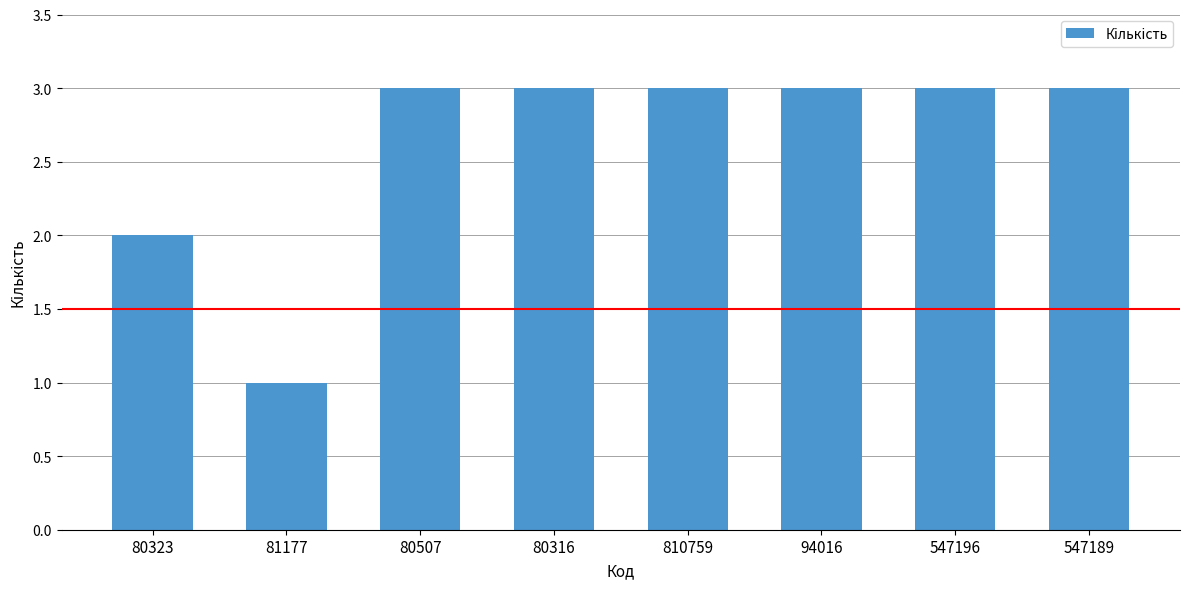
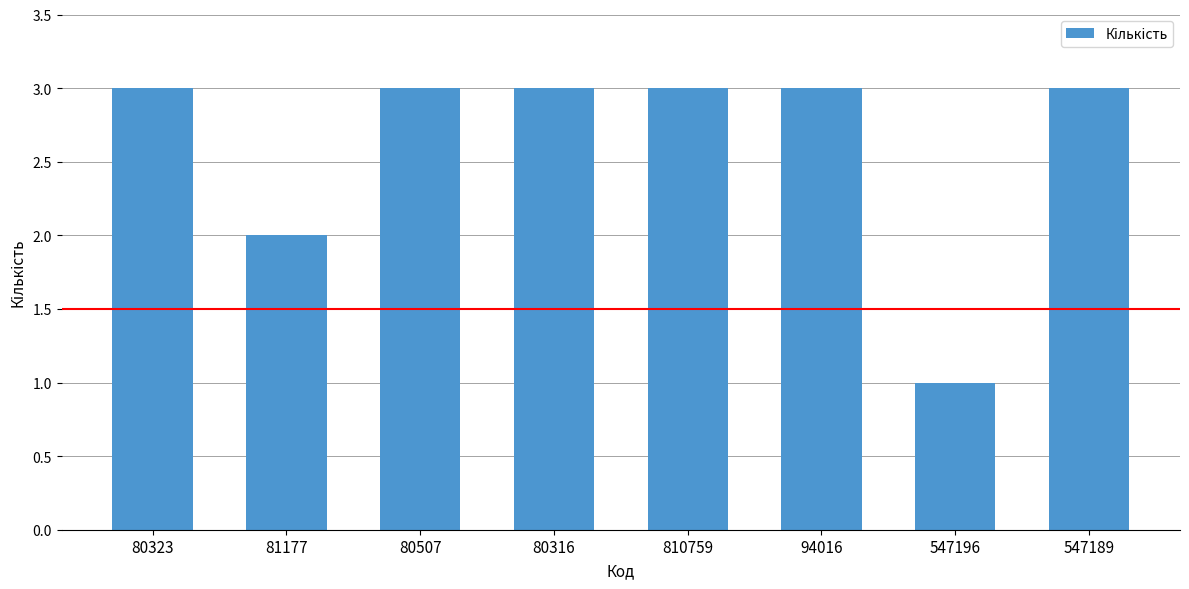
  {
-   "80323": 2,
-   "81177": 1,
+   "80323": 3,
+   "81177": 2,
    "80507": 3,
    "80316": 3,
    "810759": 3,
    "94016": 3,
-   "547196": 3,
+   "547196": 1,
    "547189": 3
  }
